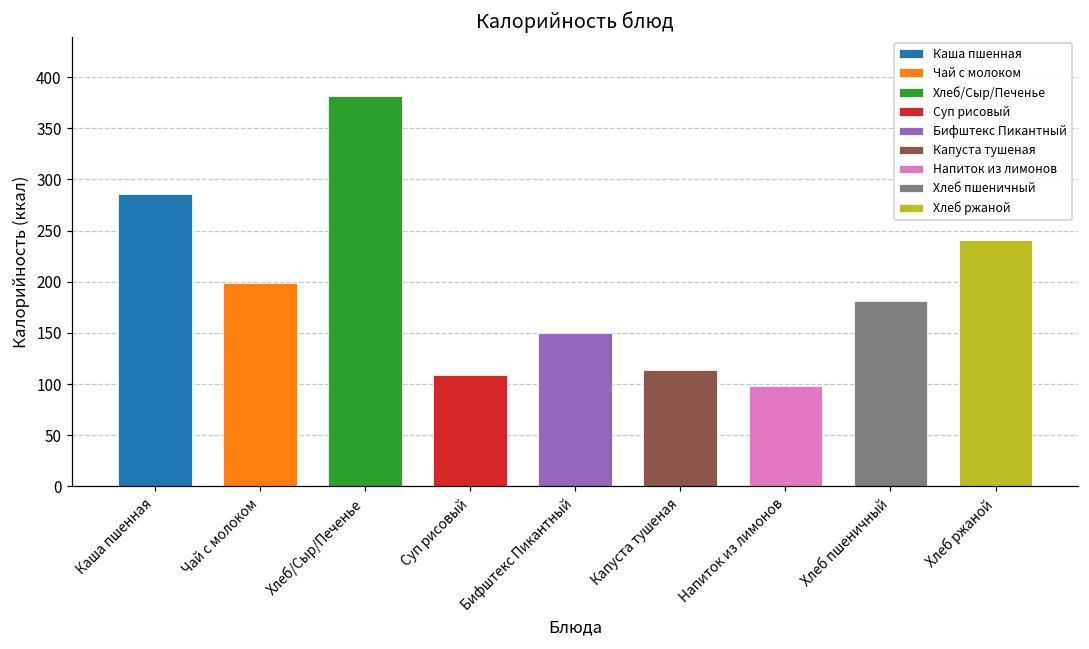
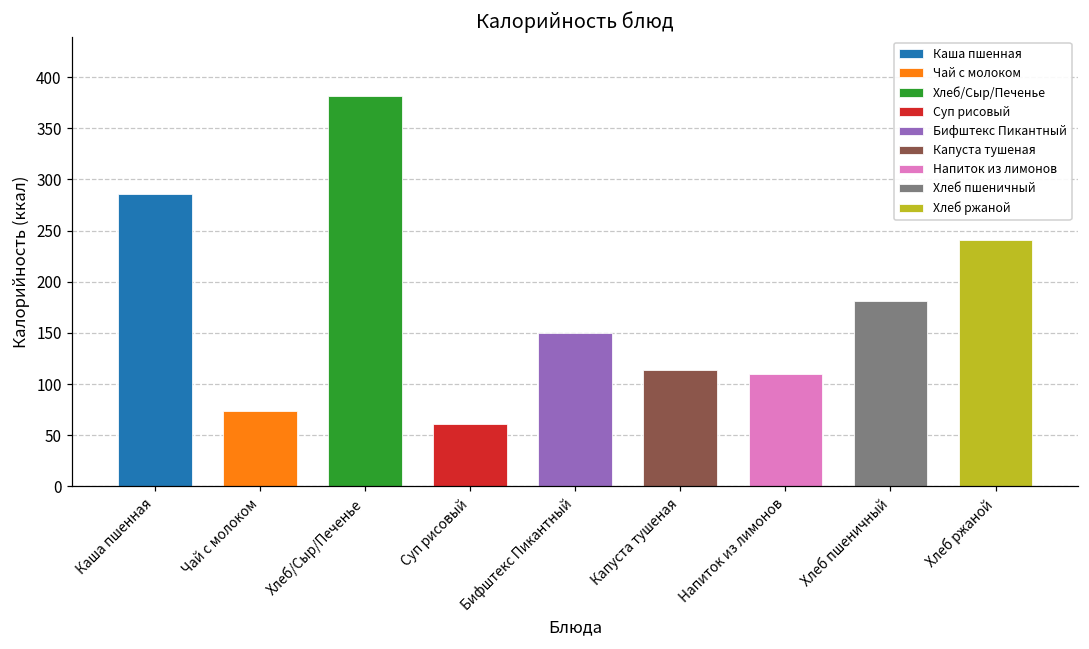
  {
    "Каша пшенная": 290,
-   "Чай с молоком": 200,
+   "Чай с молоком": 70,
    "Хлеб/Сыр/Печенье": 380,
-   "Суп рисовый": 110,
+   "Суп рисовый": 60,
    "Бифштекс Пикантный": 150,
    "Капуста тушеная": 110,
-   "Напиток из лимонов": 100,
+   "Напиток из лимонов": 110,
    "Хлеб пшеничный": 180,
    "Хлеб ржаной": 240
  }
